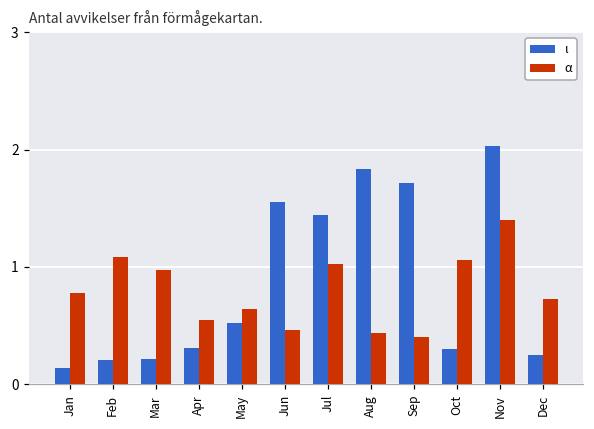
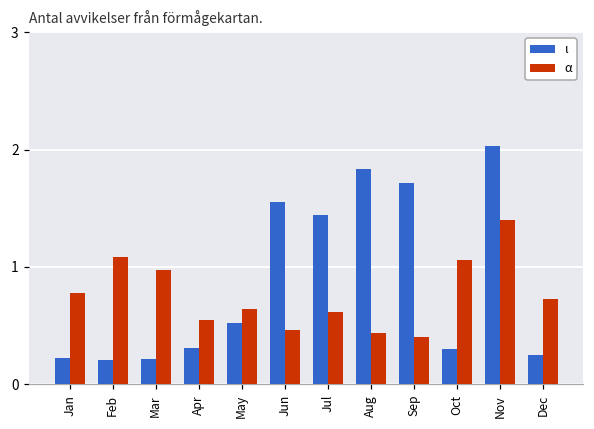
  {
    "ι": {
-     "Jan": 0.14,
+     "Jan": 0.22,
      "Feb": 0.20,
      "Mar": 0.22,
      "Apr": 0.31,
      "May": 0.52,
      "Jun": 1.55,
      "Jul": 1.44,
      "Aug": 1.83,
      "Sep": 1.72,
      "Oct": 0.30,
      "Nov": 2.03,
      "Dec": 0.25
    },
    "α": {
      "Jan": 0.78,
      "Feb": 1.08,
      "Mar": 0.98,
      "Apr": 0.55,
      "May": 0.64,
      "Jun": 0.46,
-     "Jul": 1.03,
+     "Jul": 0.61,
      "Aug": 0.44,
      "Sep": 0.40,
      "Oct": 1.06,
      "Nov": 1.40,
      "Dec": 0.73
    }
  }
